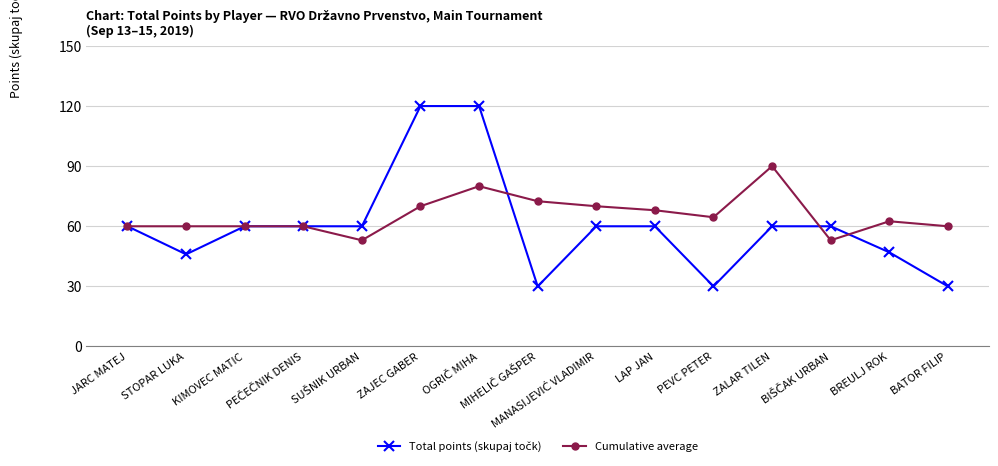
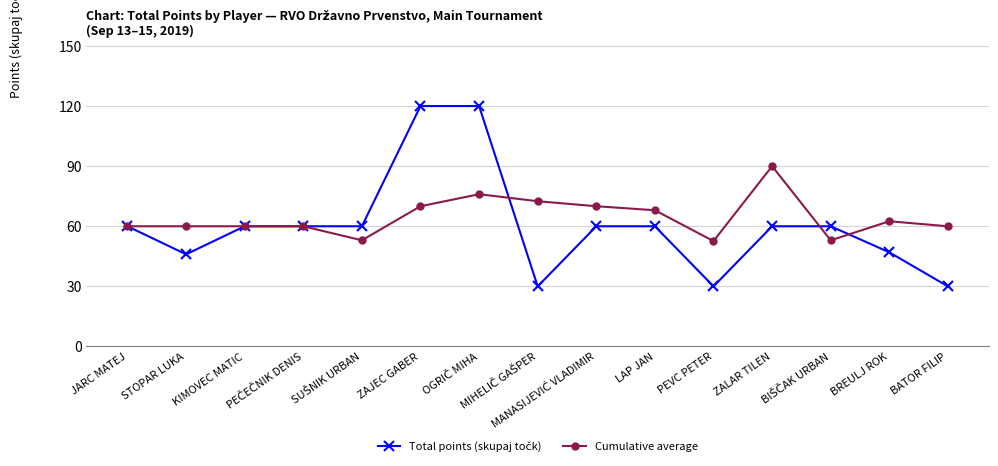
  {
    "Total points (skupaj točk)": {
      "STOPAR LUKA": 46,
      "SUŠNIK URBAN": 60,
      "ZAJEC GABER": 120,
      "OGRIČ MIHA": 120,
      "MIHELIČ GAŠPER": 30,
      "MANASIJEVIĆ VLADIMIR": 60,
      "LAP JAN": 60,
      "PEVC PETER": 30,
      "ZALAR TILEN": 60,
      "BIŠČAK URBAN": 60,
      "BREULJ ROK": 47,
      "BATOR FILIP": 30
    },
    "Cumulative average": {
      "STOPAR LUKA": 60,
      "SUŠNIK URBAN": 53,
      "ZAJEC GABER": 70,
-     "OGRIČ MIHA": 80,
+     "OGRIČ MIHA": 76,
      "MIHELIČ GAŠPER": 73,
      "MANASIJEVIĆ VLADIMIR": 70,
      "LAP JAN": 68,
-     "PEVC PETER": 65,
+     "PEVC PETER": 53,
      "ZALAR TILEN": 90,
      "BIŠČAK URBAN": 53,
      "BREULJ ROK": 63,
      "BATOR FILIP": 60
    }
  }
